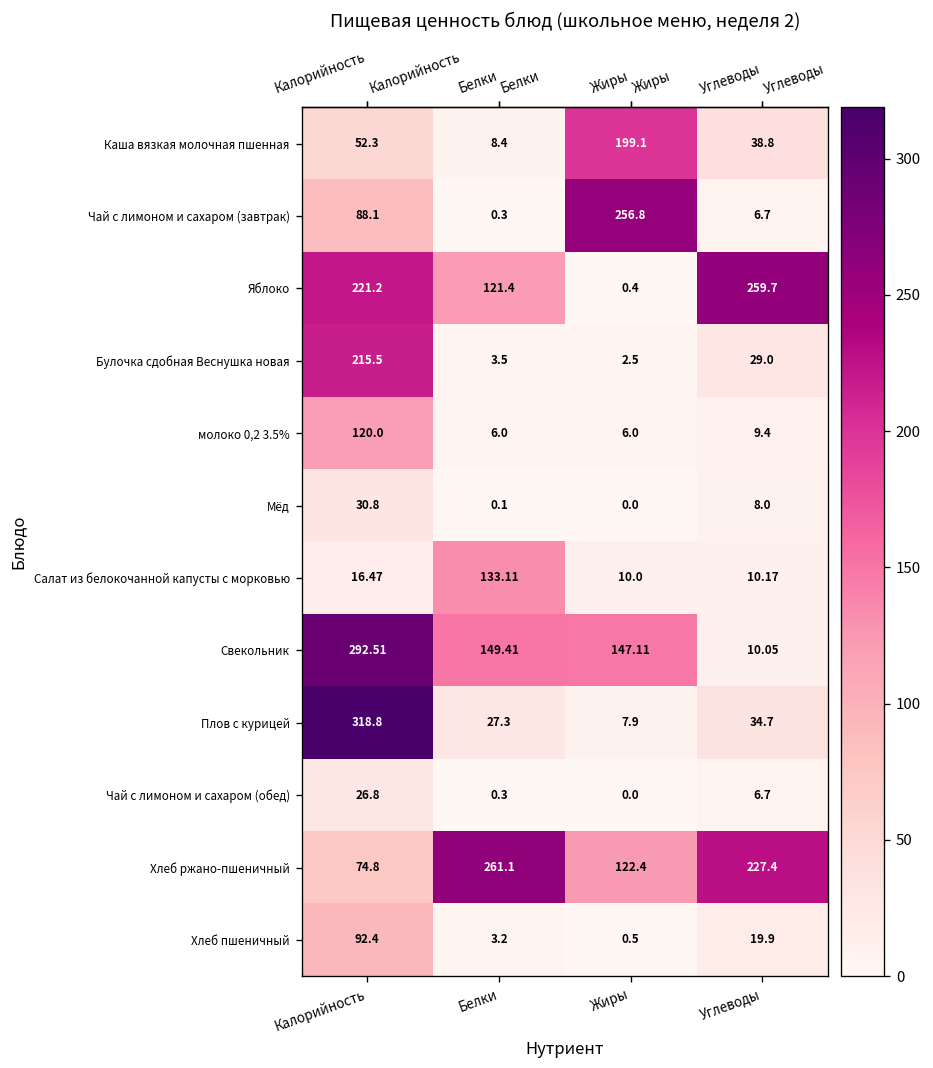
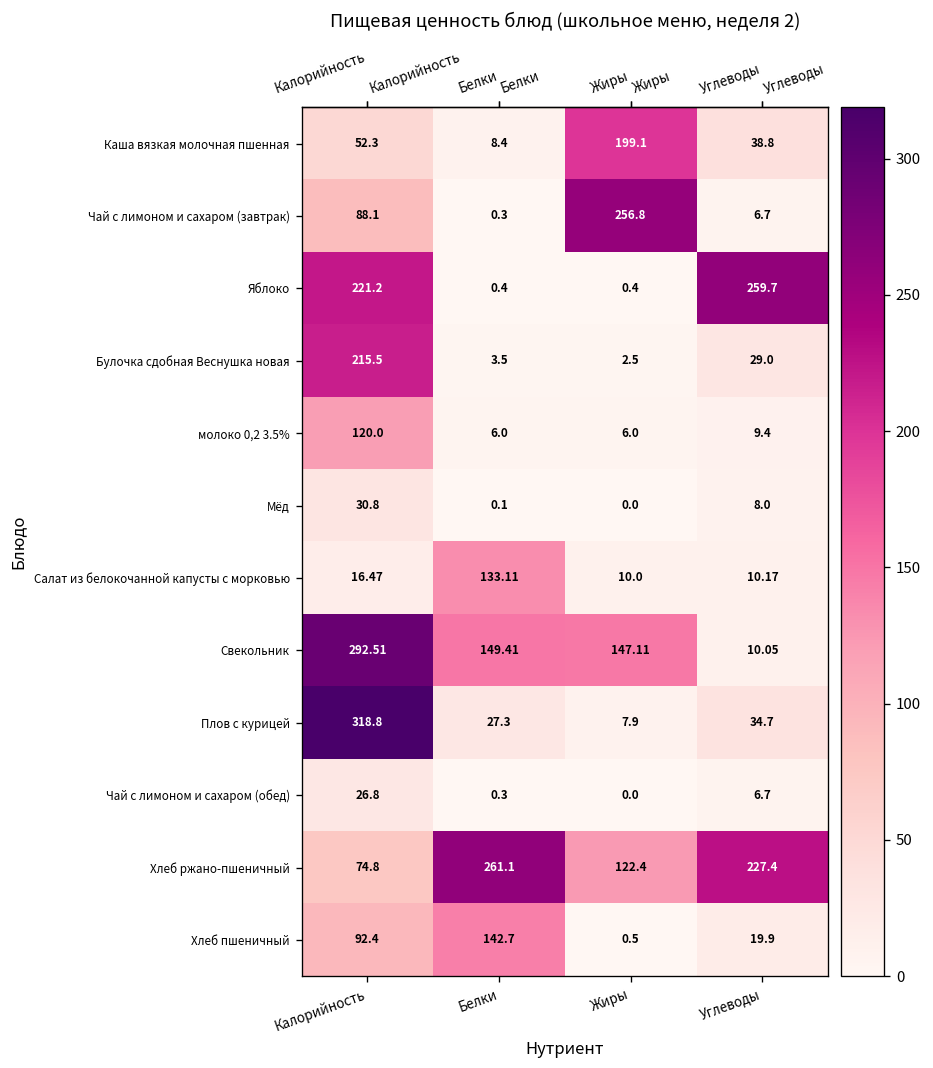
  {
    "Каша вязкая молочная пшенная": {
      "Калорийность": 52.3,
      "Белки": 8.4,
      "Жиры": 199.1,
      "Углеводы": 38.8
    },
    "Чай с лимоном и сахаром (завтрак)": {
      "Калорийность": 88.1,
      "Белки": 0.3,
      "Жиры": 256.8,
      "Углеводы": 6.7
    },
    "Яблоко": {
      "Калорийность": 221.2,
-     "Белки": 121.4,
+     "Белки": 0.4,
      "Жиры": 0.4,
      "Углеводы": 259.7
    },
    "Булочка сдобная Веснушка новая": {
      "Калорийность": 215.5,
      "Белки": 3.5,
      "Жиры": 2.5,
      "Углеводы": 29.0
    },
    "молоко 0,2 3.5%": {
      "Калорийность": 120.0,
      "Белки": 6.0,
      "Жиры": 6.0,
      "Углеводы": 9.4
    },
    "Мёд": {
      "Калорийность": 30.8,
      "Белки": 0.1,
      "Жиры": 0.0,
      "Углеводы": 8.0
    },
    "Салат из белокочанной капусты с морковью": {
      "Калорийность": 16.47,
      "Белки": 133.11,
      "Жиры": 10.0,
      "Углеводы": 10.17
    },
    "Свекольник": {
      "Калорийность": 292.51,
      "Белки": 149.41,
      "Жиры": 147.11,
      "Углеводы": 10.05
    },
    "Плов с курицей": {
      "Калорийность": 318.8,
      "Белки": 27.3,
      "Жиры": 7.9,
      "Углеводы": 34.7
    },
    "Чай с лимоном и сахаром (обед)": {
      "Калорийность": 26.8,
      "Белки": 0.3,
      "Жиры": 0.0,
      "Углеводы": 6.7
    },
    "Хлеб ржано-пшеничный": {
      "Калорийность": 74.8,
      "Белки": 261.1,
      "Жиры": 122.4,
      "Углеводы": 227.4
    },
    "Хлеб пшеничный": {
      "Калорийность": 92.4,
-     "Белки": 3.2,
+     "Белки": 142.7,
      "Жиры": 0.5,
      "Углеводы": 19.9
    }
  }
